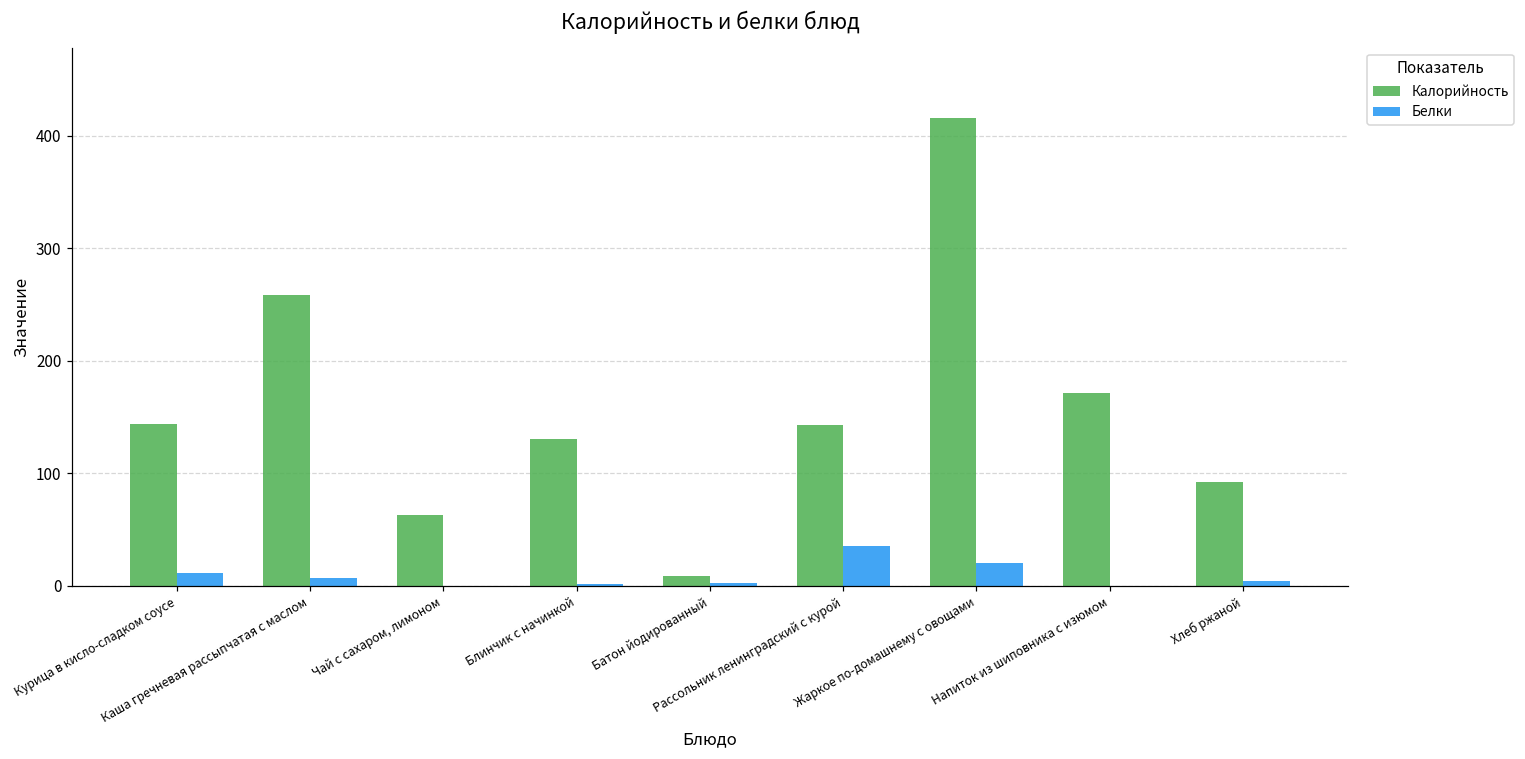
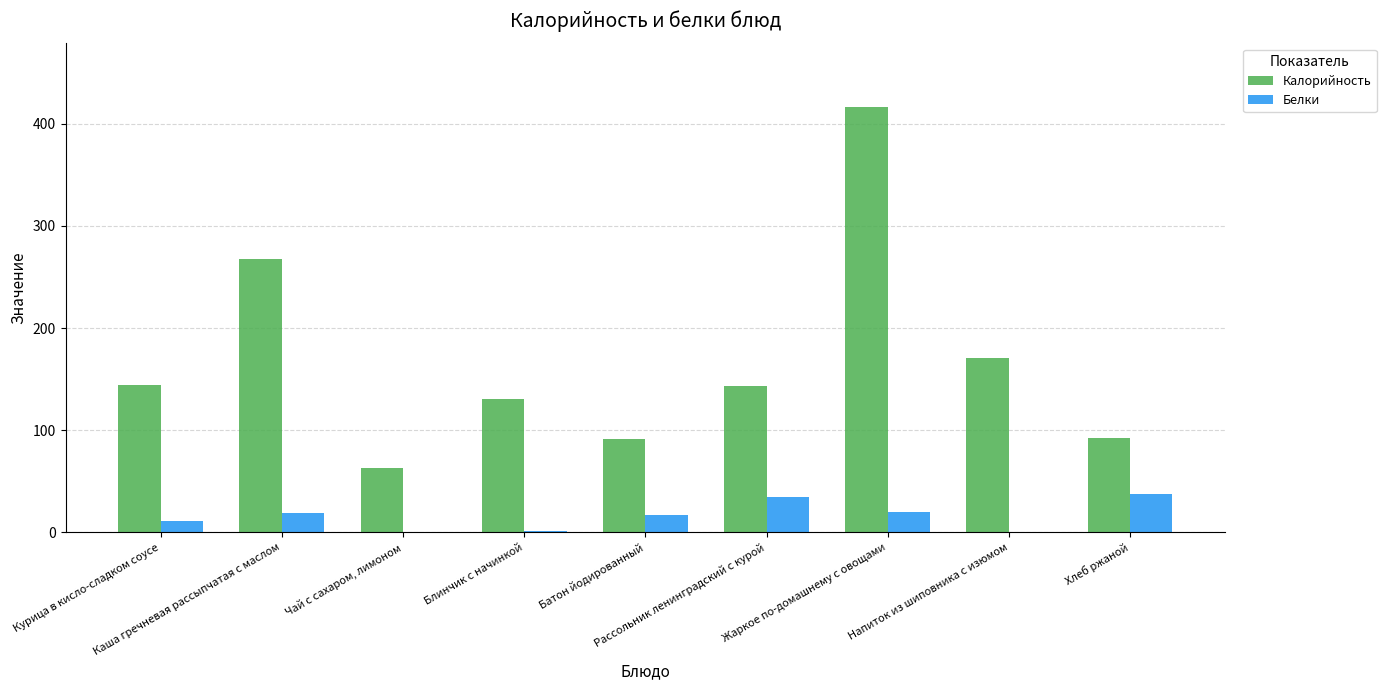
  {
    "Калорийность": {
      "Курица в кисло-сладком соусе": 144,
-     "Каша гречневая рассыпчатая с маслом": 259,
+     "Каша гречневая рассыпчатая с маслом": 268,
      "Чай с сахаром, лимоном": 63,
      "Блинчик с начинкой": 131,
-     "Батон йодированный": 9,
+     "Батон йодированный": 92,
      "Рассольник ленинградский с курой": 143,
      "Жаркое по-домашнему с овощами": 416,
      "Напиток из шиповника с изюмом": 171,
      "Хлеб ржаной": 92
    },
    "Белки": {
      "Курица в кисло-сладком соусе": 12,
-     "Каша гречневая рассыпчатая с маслом": 7,
-     "Батон йодированный": 3,
+     "Каша гречневая рассыпчатая с маслом": 19,
+     "Батон йодированный": 17,
      "Рассольник ленинградский с курой": 35,
      "Жаркое по-домашнему с овощами": 20,
      "Напиток из шиповника с изюмом": 0,
-     "Хлеб ржаной": 4
+     "Хлеб ржаной": 38
    }
  }
